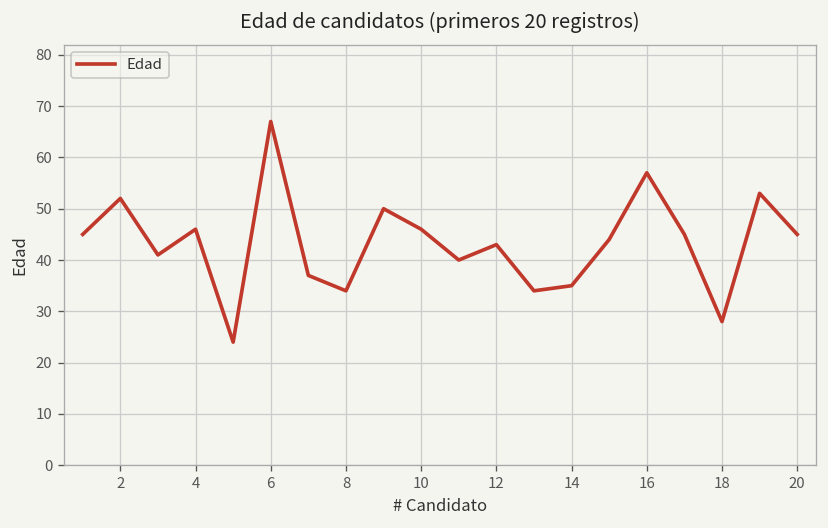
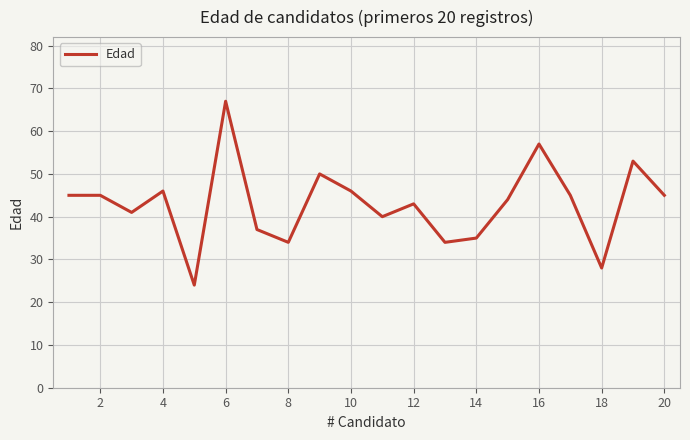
  {
-   "2": 52,
+   "2": 45,
    "4": 46,
    "6": 67,
    "8": 34,
    "10": 46,
    "12": 43,
    "14": 35,
    "16": 57,
    "18": 28,
    "20": 45
  }
